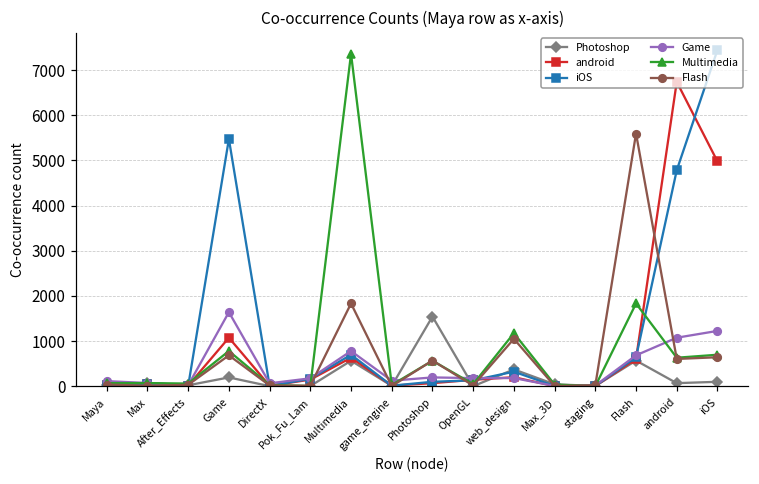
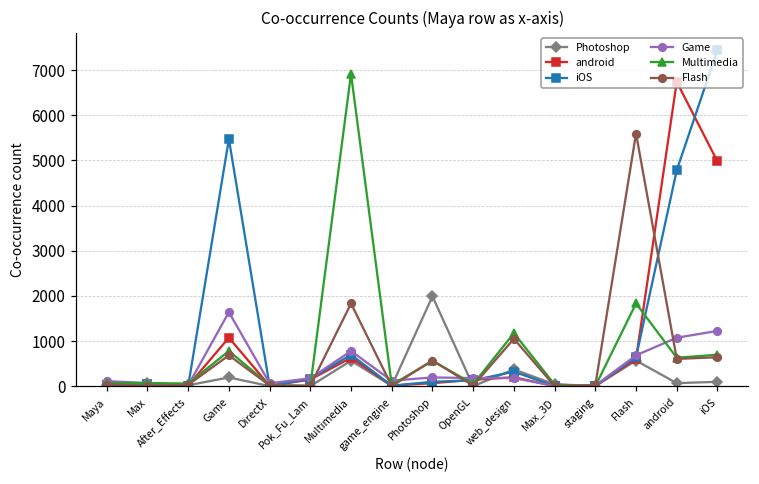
  {
    "Photoshop": {
      "Game": 200,
      "Multimedia": 600,
-     "Photoshop": 1500,
+     "Photoshop": 2000,
      "android": 100,
      "iOS": 100
    },
    "android": {
      "Game": 1100,
      "Multimedia": 600,
      "iOS": 5000
    },
    "iOS": {
      "Game": 5500,
      "Multimedia": 700,
      "android": 4800
    },
    "Game": {
      "Game": 1600,
      "Multimedia": 800,
      "game_engine": 100,
      "Photoshop": 200,
      "android": 1100,
      "iOS": 1200
    },
    "Multimedia": {
      "Game": 800,
-     "Multimedia": 7400,
+     "Multimedia": 6900,
      "web_design": 1200,
      "Flash": 1800
    },
    "Flash": {
      "Game": 700,
      "Multimedia": 1800,
      "web_design": 1000,
      "Flash": 5600
    }
  }
